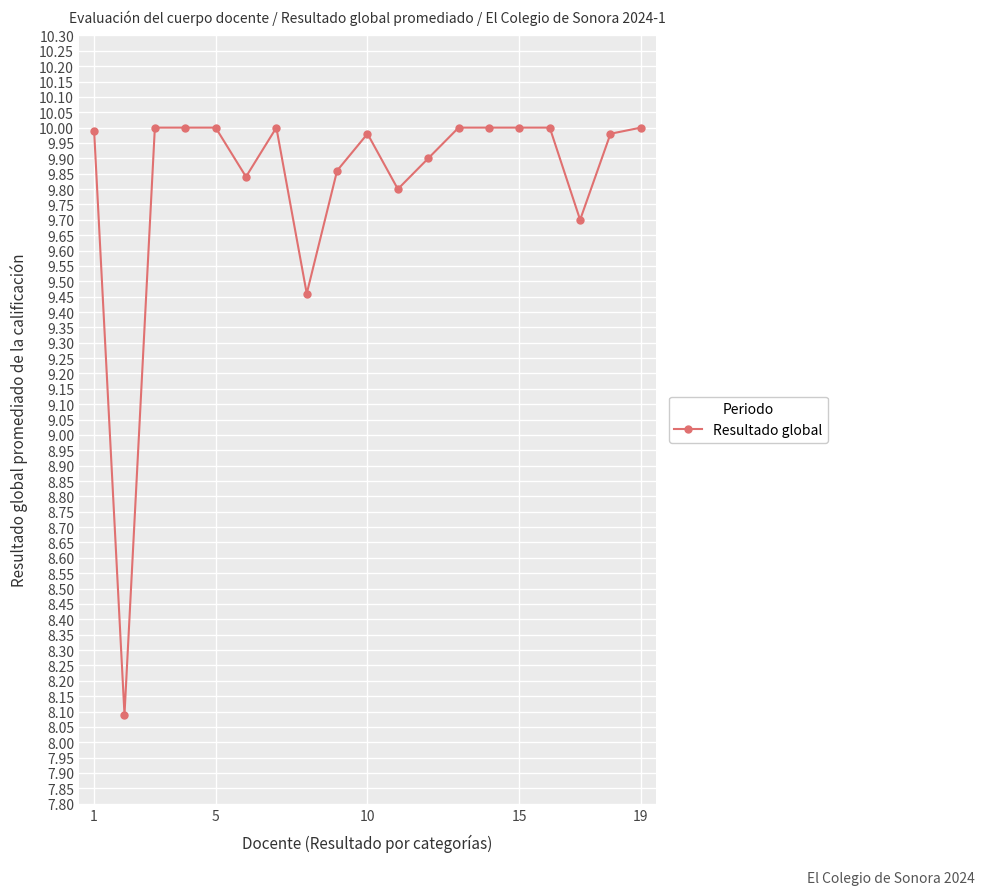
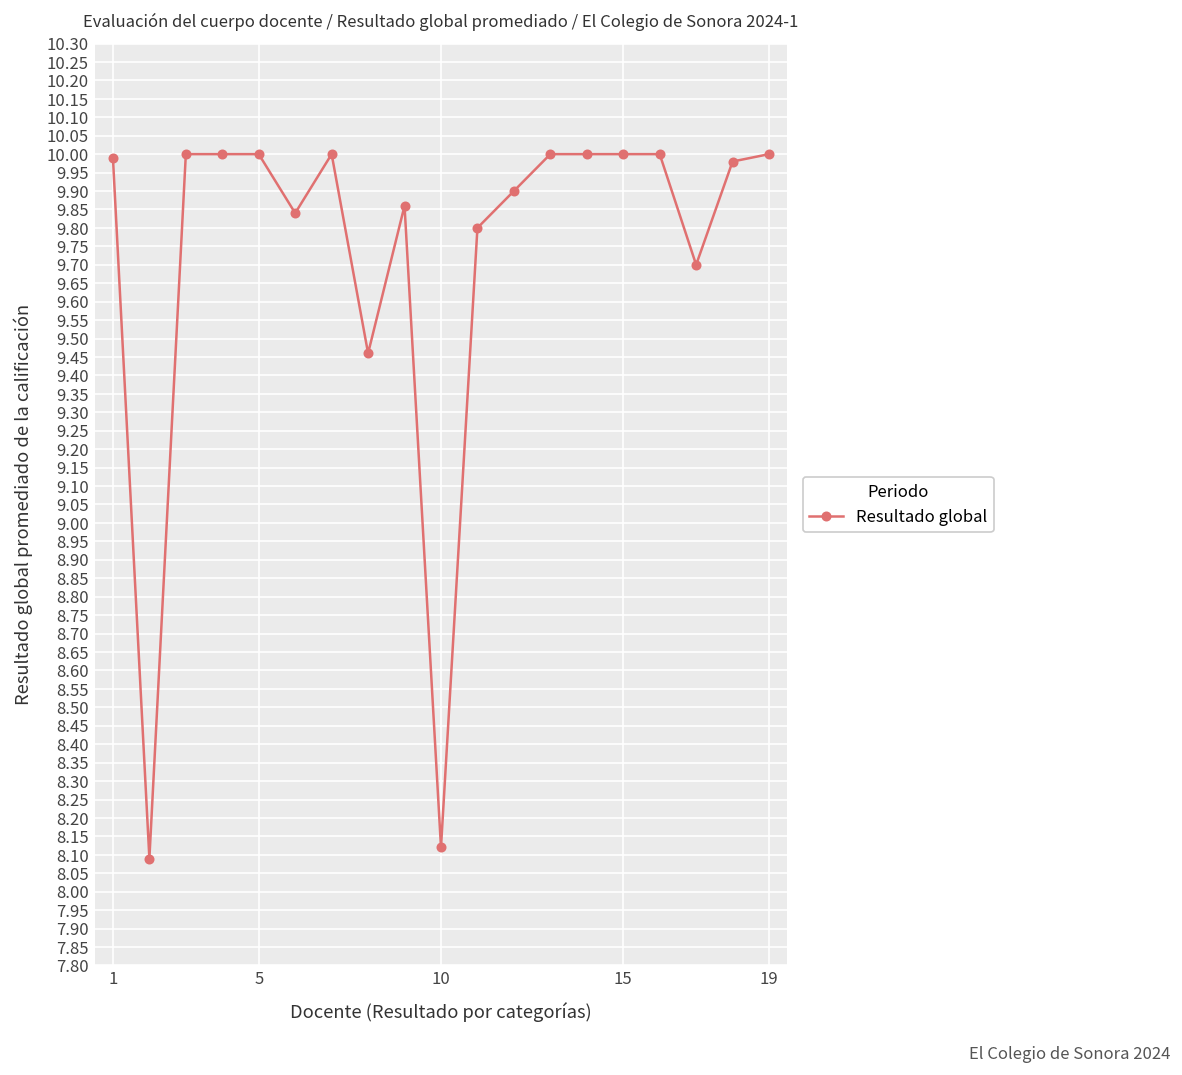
  {
    "1": 9.99,
    "5": 10.00,
-   "10": 9.98,
+   "10": 8.12,
    "15": 10.00,
    "19": 10.00
  }
